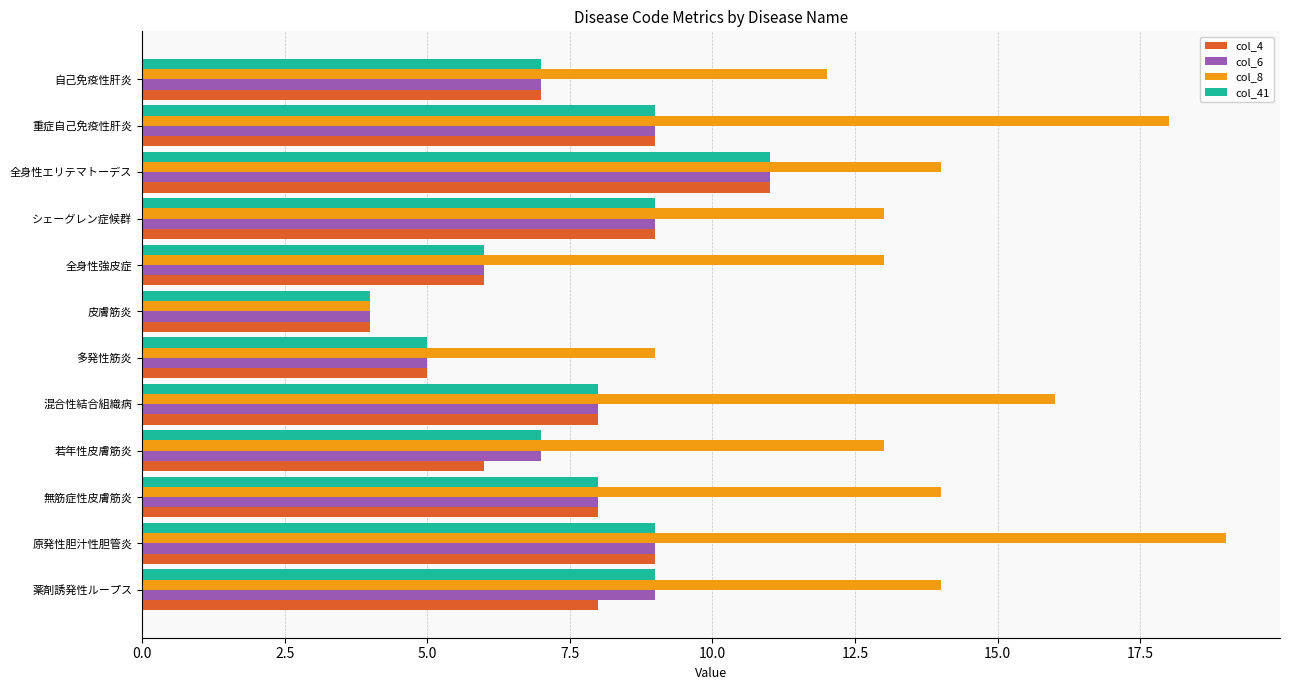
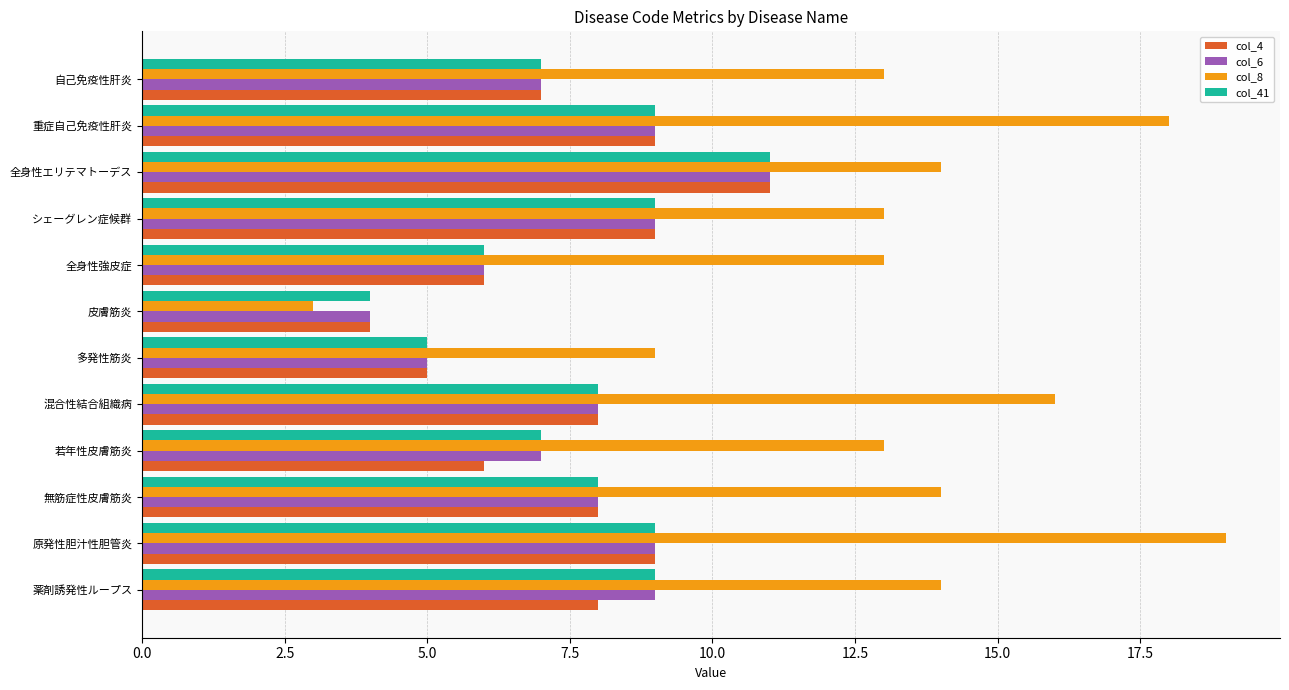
  {
    "col_4": {
      "自己免疫性肝炎": 7,
      "重症自己免疫性肝炎": 9,
      "全身性エリテマトーデス": 11,
      "シェーグレン症候群": 9,
      "全身性強皮症": 6,
      "皮膚筋炎": 4,
      "多発性筋炎": 5,
      "混合性結合組織病": 8,
      "若年性皮膚筋炎": 6,
      "無筋症性皮膚筋炎": 8,
      "原発性胆汁性胆管炎": 9,
      "薬剤誘発性ループス": 8
    },
    "col_6": {
      "自己免疫性肝炎": 7,
      "重症自己免疫性肝炎": 9,
      "全身性エリテマトーデス": 11,
      "シェーグレン症候群": 9,
      "全身性強皮症": 6,
      "皮膚筋炎": 4,
      "多発性筋炎": 5,
      "混合性結合組織病": 8,
      "若年性皮膚筋炎": 7,
      "無筋症性皮膚筋炎": 8,
      "原発性胆汁性胆管炎": 9,
      "薬剤誘発性ループス": 9
    },
    "col_8": {
-     "自己免疫性肝炎": 12,
+     "自己免疫性肝炎": 13,
      "重症自己免疫性肝炎": 18,
      "全身性エリテマトーデス": 14,
      "シェーグレン症候群": 13,
      "全身性強皮症": 13,
-     "皮膚筋炎": 4,
+     "皮膚筋炎": 3,
      "多発性筋炎": 9,
      "混合性結合組織病": 16,
      "若年性皮膚筋炎": 13,
      "無筋症性皮膚筋炎": 14,
      "原発性胆汁性胆管炎": 19,
      "薬剤誘発性ループス": 14
    },
    "col_41": {
      "自己免疫性肝炎": 7,
      "重症自己免疫性肝炎": 9,
      "全身性エリテマトーデス": 11,
      "シェーグレン症候群": 9,
      "全身性強皮症": 6,
      "皮膚筋炎": 4,
      "多発性筋炎": 5,
      "混合性結合組織病": 8,
      "若年性皮膚筋炎": 7,
      "無筋症性皮膚筋炎": 8,
      "原発性胆汁性胆管炎": 9,
      "薬剤誘発性ループス": 9
    }
  }
